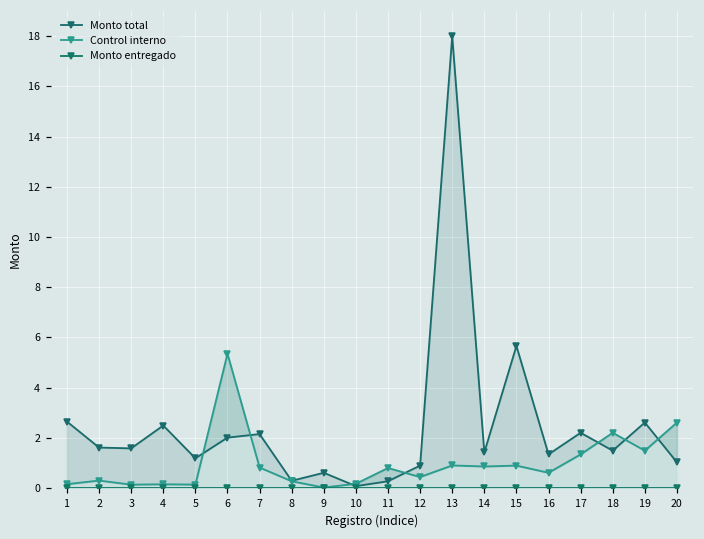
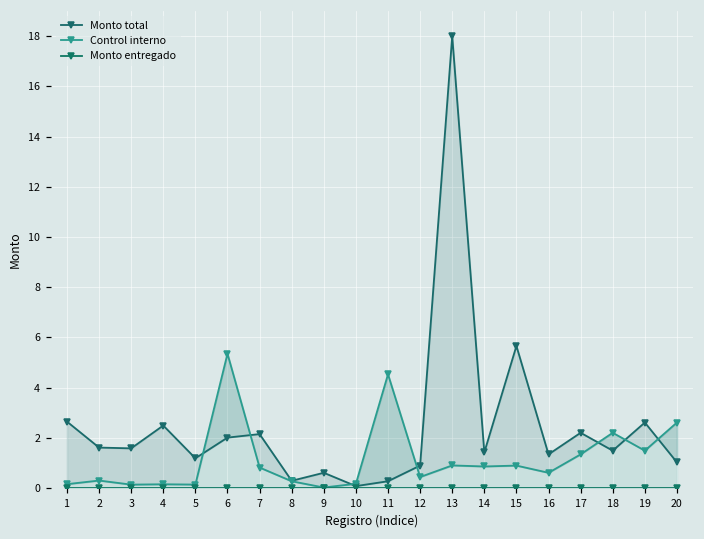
  {
    "Control interno": {
      "1": 0.2,
      "2": 0.3,
      "3": 0.1,
      "4": 0.2,
      "5": 0.1,
      "7": 0.8,
-     "11": 0.8,
+     "11": 4.5,
      "12": 0.4,
      "13": 0.9,
      "14": 0.9,
      "15": 0.9,
      "16": 0.6,
      "17": 1.3,
      "19": 1.5
    }
  }
